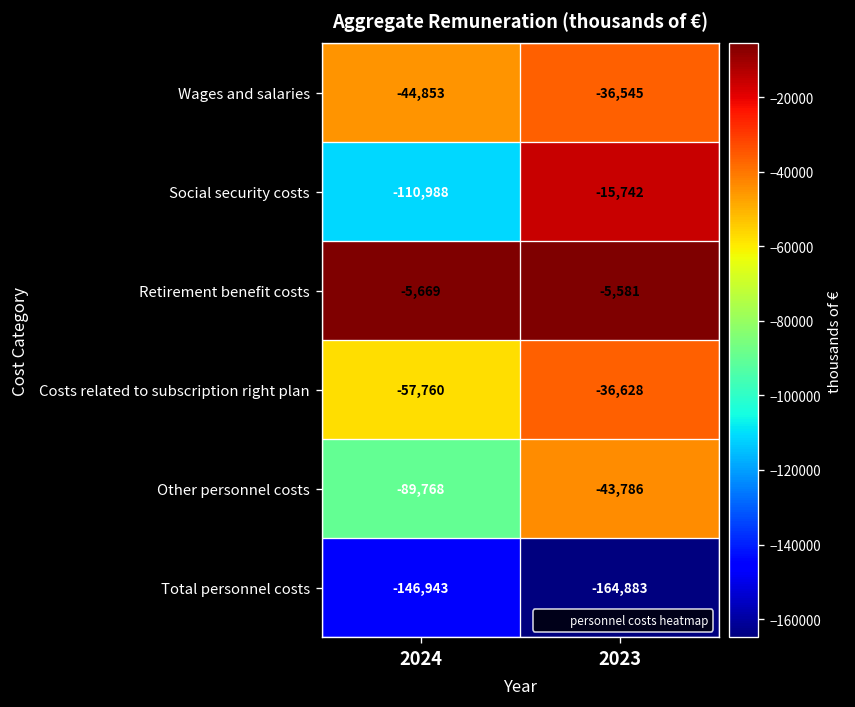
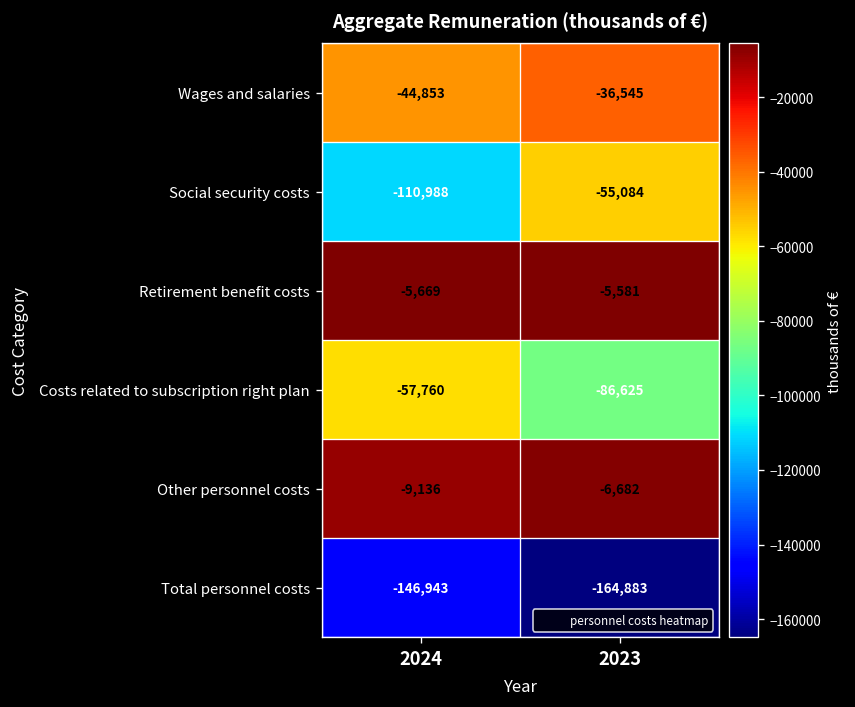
  {
    "Wages and salaries": {
      "2024": "-44,853",
      "2023": "-36,545"
    },
    "Social security costs": {
      "2024": "-110,988",
-     "2023": "-15,742"
+     "2023": "-55,084"
    },
    "Retirement benefit costs": {
      "2024": "-5,669",
      "2023": "-5,581"
    },
    "Costs related to subscription right plan": {
      "2024": "-57,760",
-     "2023": "-36,628"
+     "2023": "-86,625"
    },
    "Other personnel costs": {
-     "2024": "-89,768",
-     "2023": "-43,786"
+     "2024": "-9,136",
+     "2023": "-6,682"
    },
    "Total personnel costs": {
      "2024": "-146,943",
      "2023": "-164,883"
    }
  }
